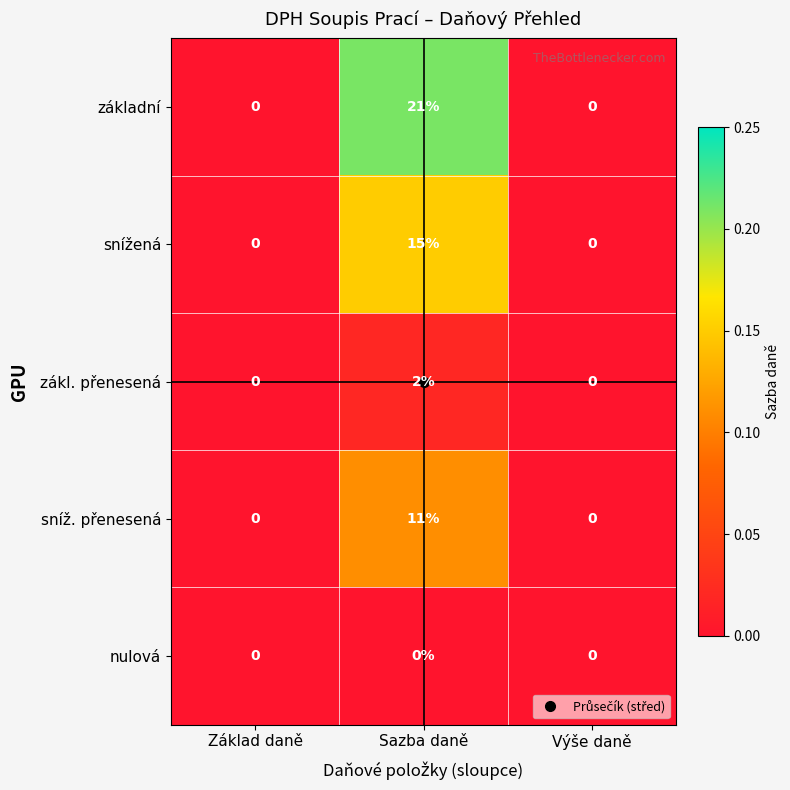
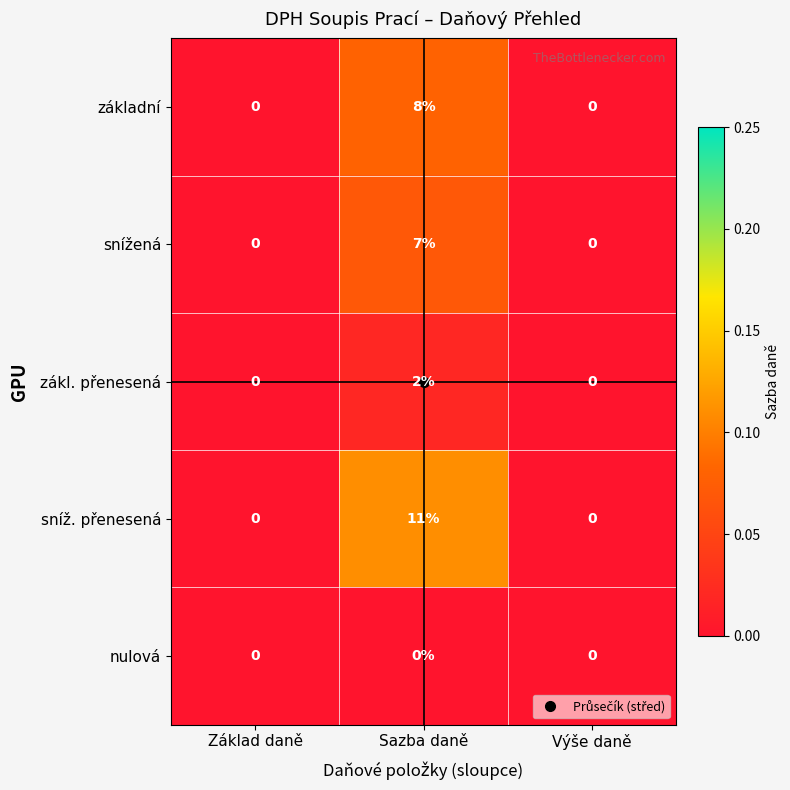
  {
    "základní": {
      "Základ daně": "0",
-     "Sazba daně": "21%"
+     "Sazba daně": "8%"
    },
    "snížená": {
      "Základ daně": "0",
-     "Sazba daně": "15%",
+     "Sazba daně": "7%",
      "Výše daně": "0"
    },
    "zákl. přenesená": {
      "Základ daně": "0",
      "Výše daně": "0"
    },
    "sníž. přenesená": {
      "Základ daně": "0",
      "Sazba daně": "11%",
      "Výše daně": "0"
    },
    "nulová": {
      "Základ daně": "0",
      "Sazba daně": "0%",
      "Výše daně": "0"
    }
  }
